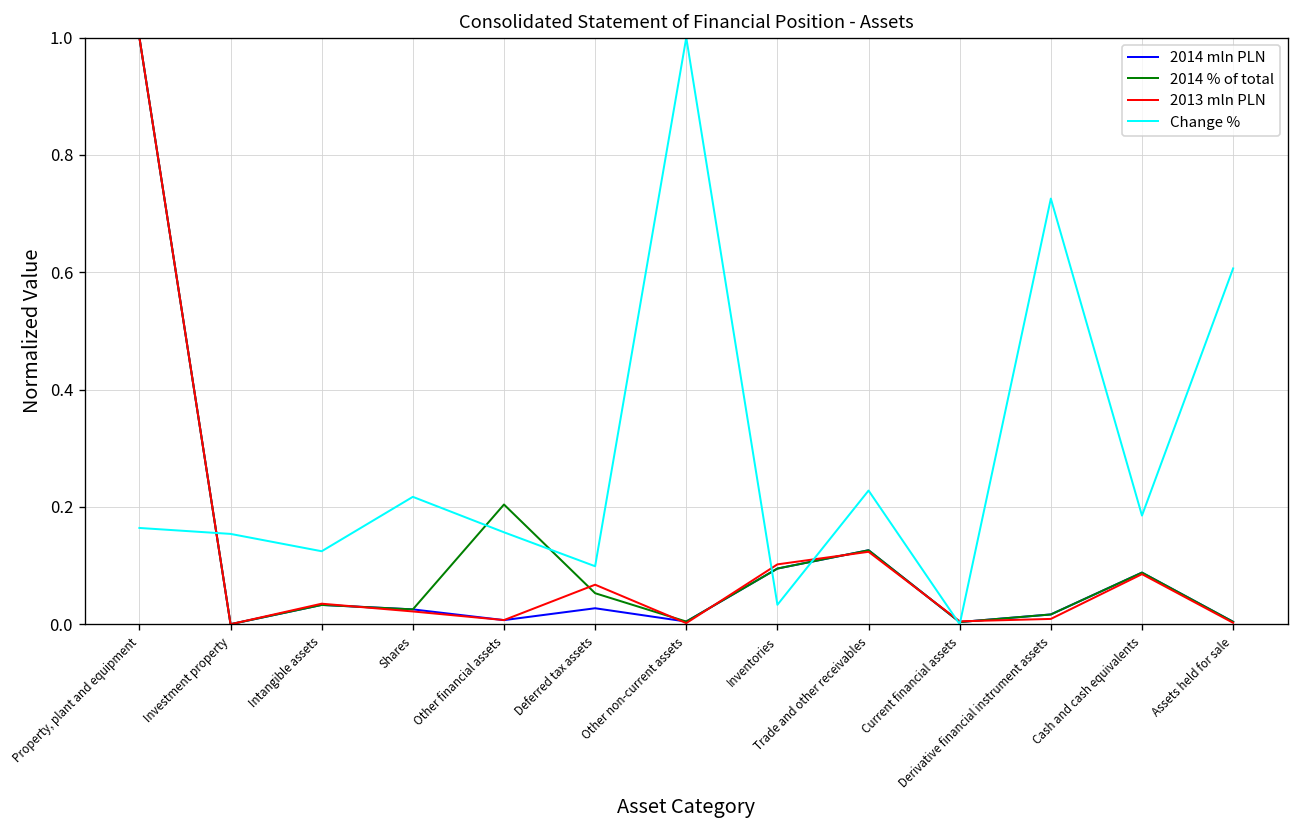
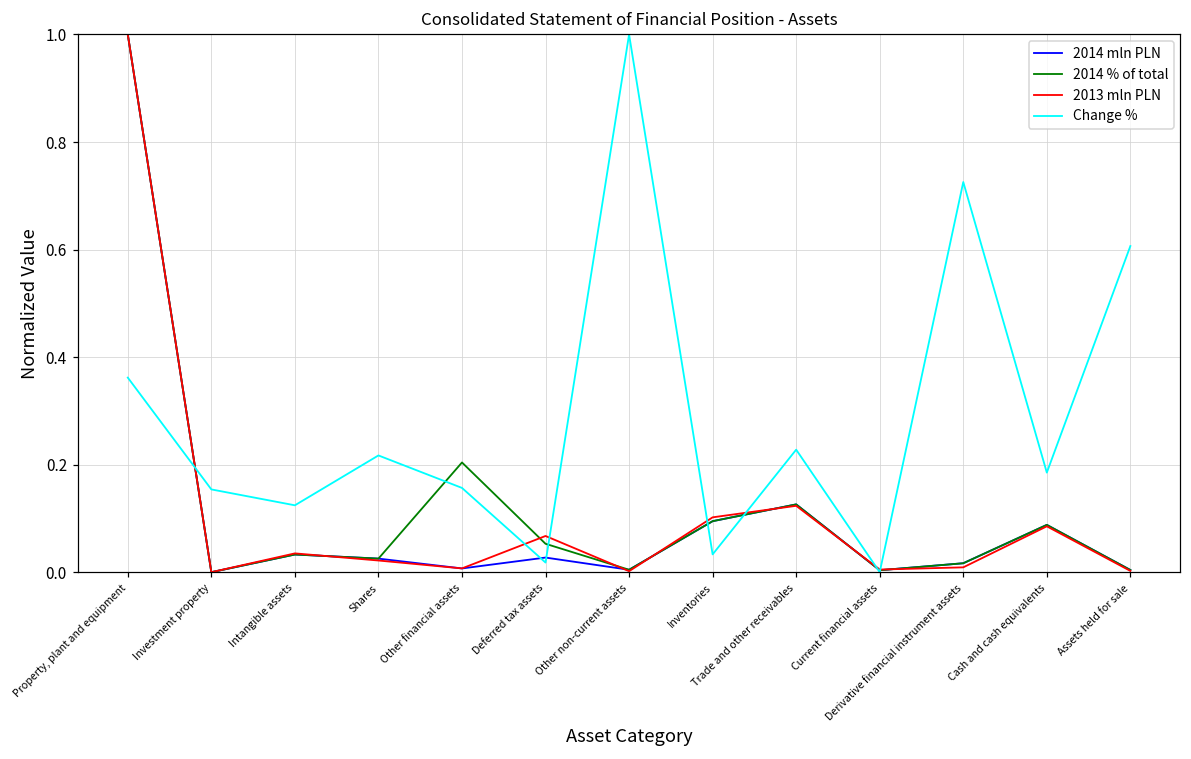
  {
    "2014 mln PLN": {
      "Deferred tax assets": 0.03
    },
    "2014 % of total": {
      "Other financial assets": 0.20,
      "Deferred tax assets": 0.05
    },
    "2013 mln PLN": {
      "Deferred tax assets": 0.07,
      "Inventories": 0.10,
      "Derivative financial instrument assets": 0.01
    },
    "Change %": {
-     "Property, plant and equipment": 0.16,
+     "Property, plant and equipment": 0.36,
      "Investment property": 0.15,
      "Intangible assets": 0.12,
      "Shares": 0.22,
      "Other financial assets": 0.16,
-     "Deferred tax assets": 0.10,
+     "Deferred tax assets": 0.02,
      "Other non-current assets": 1.00,
      "Inventories": 0.03,
      "Trade and other receivables": 0.23,
      "Derivative financial instrument assets": 0.73,
      "Cash and cash equivalents": 0.19,
      "Assets held for sale": 0.61
    }
  }
